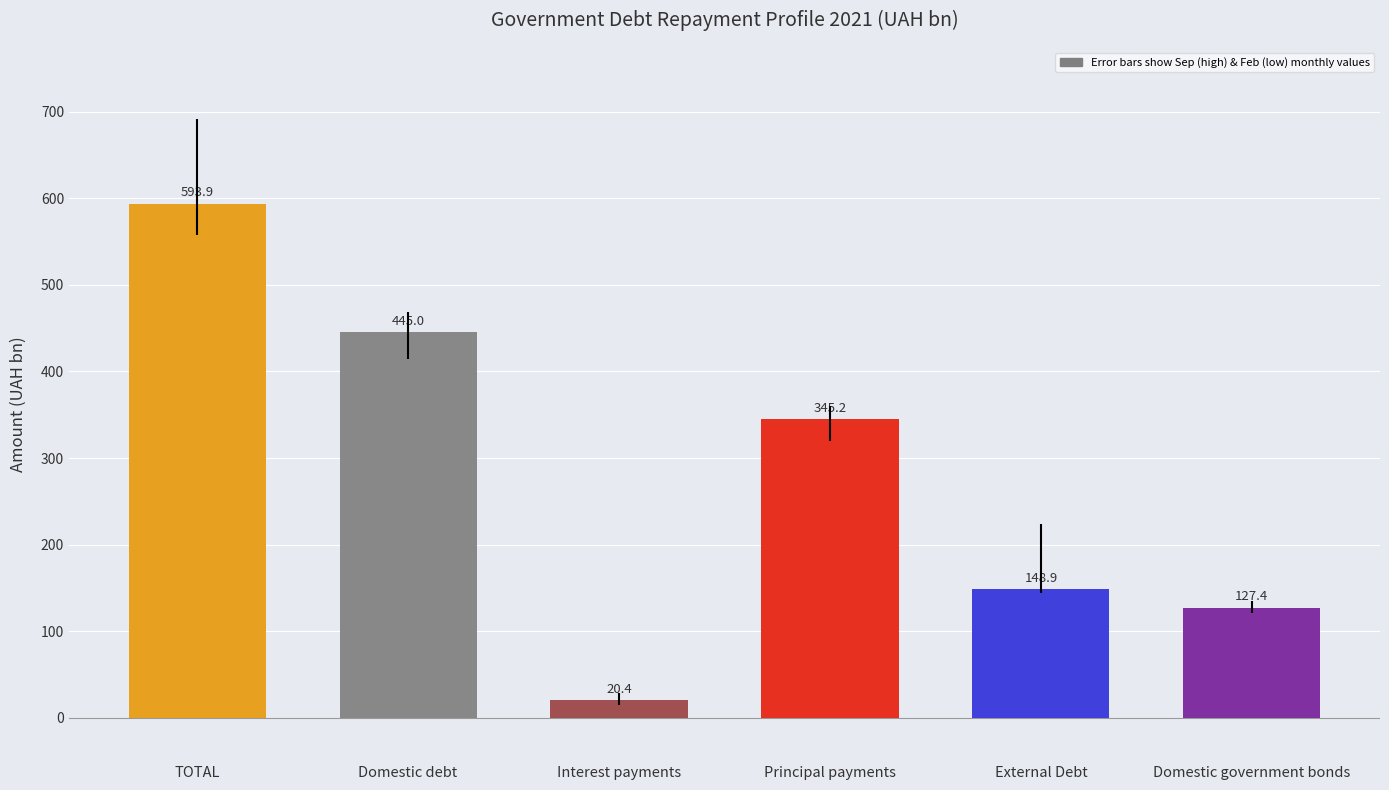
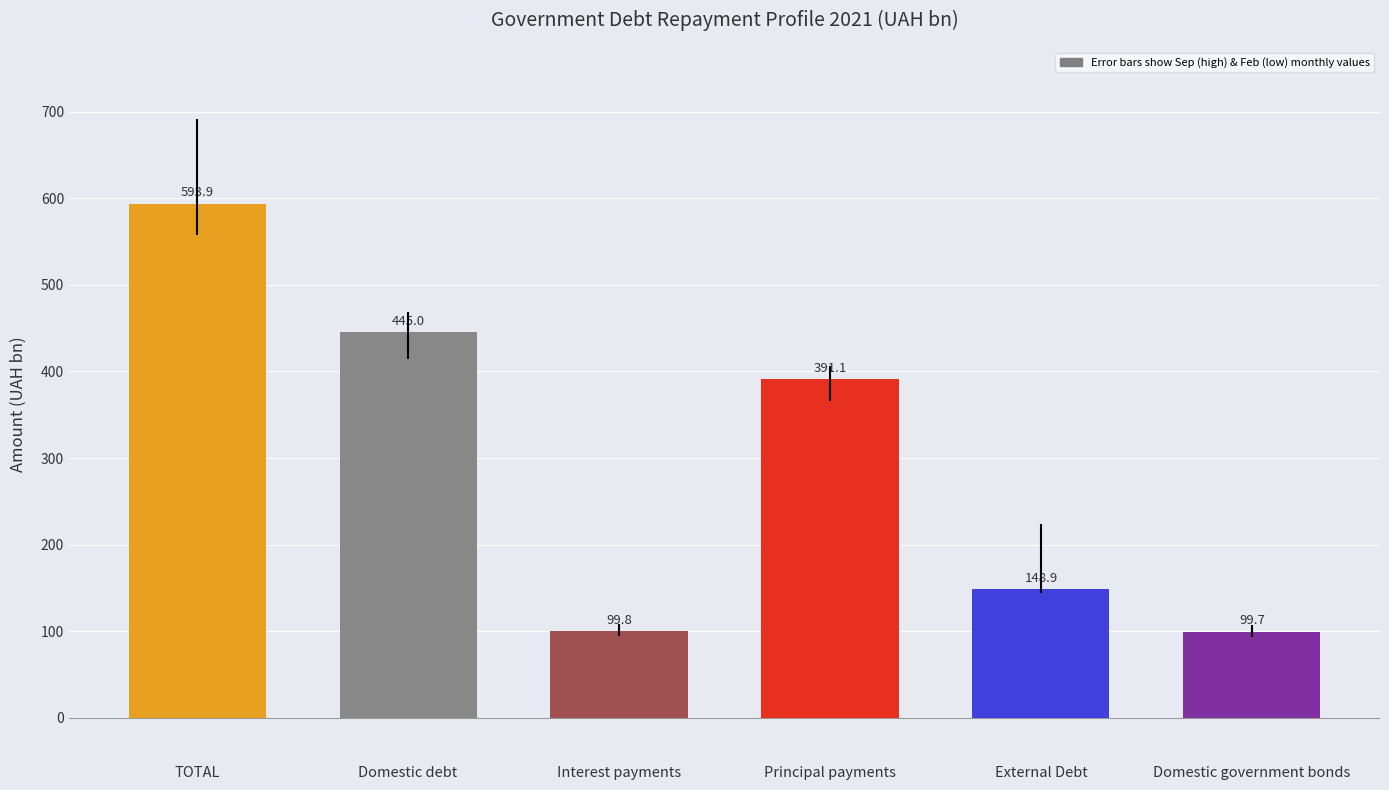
  {
    "TOTAL": 593.9,
    "Domestic debt": 445.0,
-   "Interest payments": 20.4,
-   "Principal payments": 345.2,
+   "Interest payments": 99.8,
+   "Principal payments": 391.1,
    "External Debt": 148.9,
-   "Domestic government bonds": 127.4
+   "Domestic government bonds": 99.7
  }
